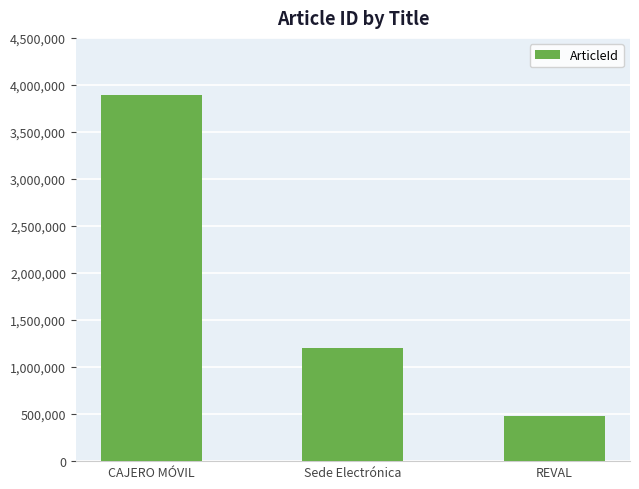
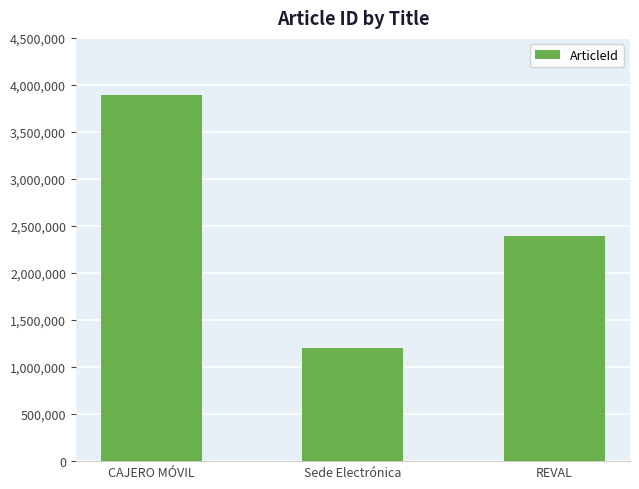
  {
    "CAJERO MÓVIL": "3,900,000",
    "Sede Electrónica": "1,200,000",
-   "REVAL": "500,000"
+   "REVAL": "2,400,000"
  }
